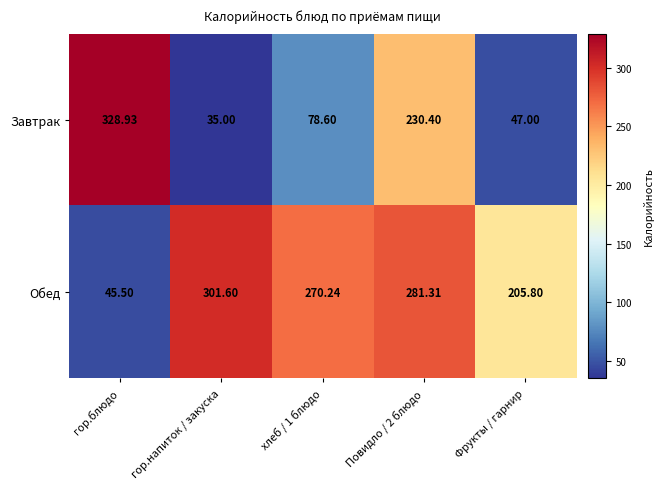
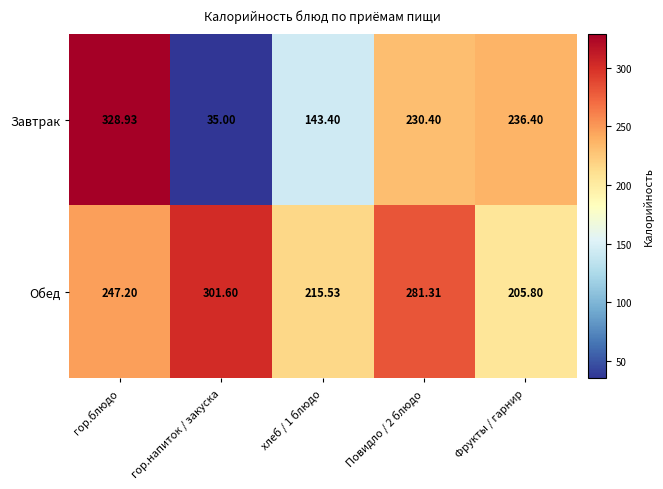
  {
    "Завтрак": {
      "гор.блюдо": 328.93,
      "гор.напиток / закуска": 35.00,
-     "хлеб / 1 блюдо": 78.60,
+     "хлеб / 1 блюдо": 143.40,
      "Повидло / 2 блюдо": 230.40,
-     "Фрукты / гарнир": 47.00
+     "Фрукты / гарнир": 236.40
    },
    "Обед": {
-     "гор.блюдо": 45.50,
+     "гор.блюдо": 247.20,
      "гор.напиток / закуска": 301.60,
-     "хлеб / 1 блюдо": 270.24,
+     "хлеб / 1 блюдо": 215.53,
      "Повидло / 2 блюдо": 281.31,
      "Фрукты / гарнир": 205.80
    }
  }
